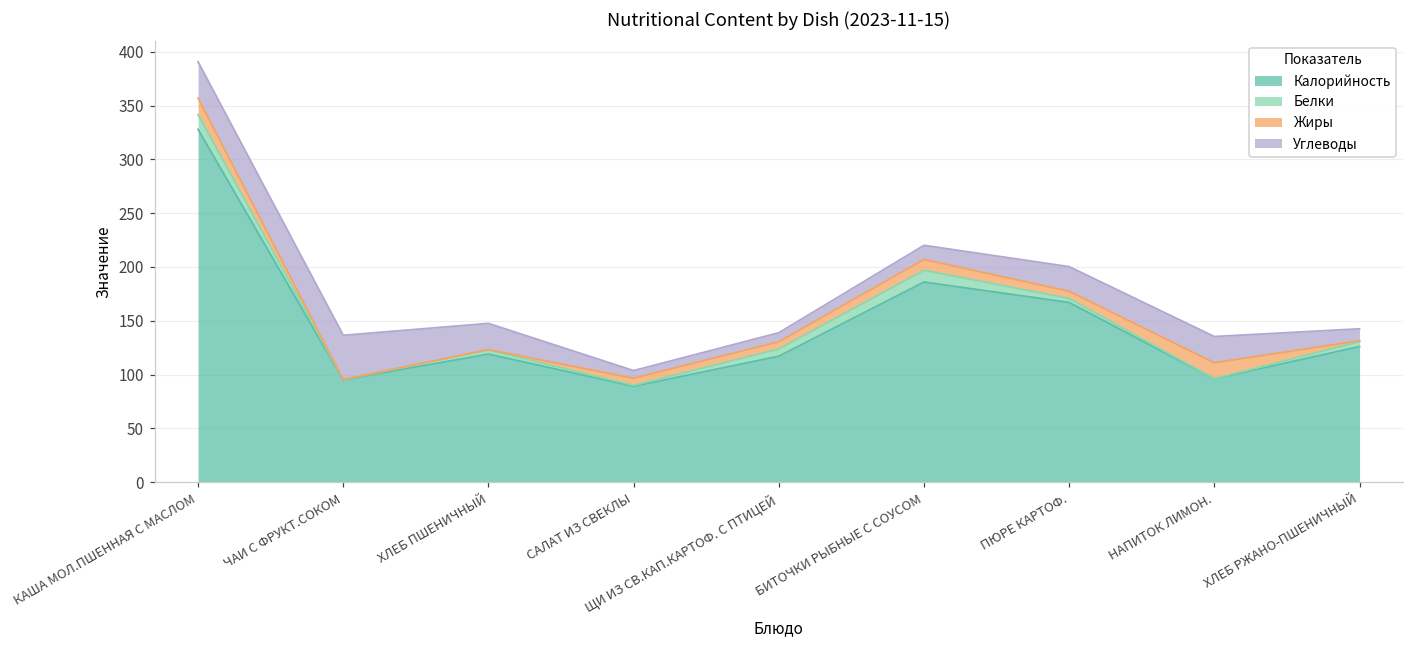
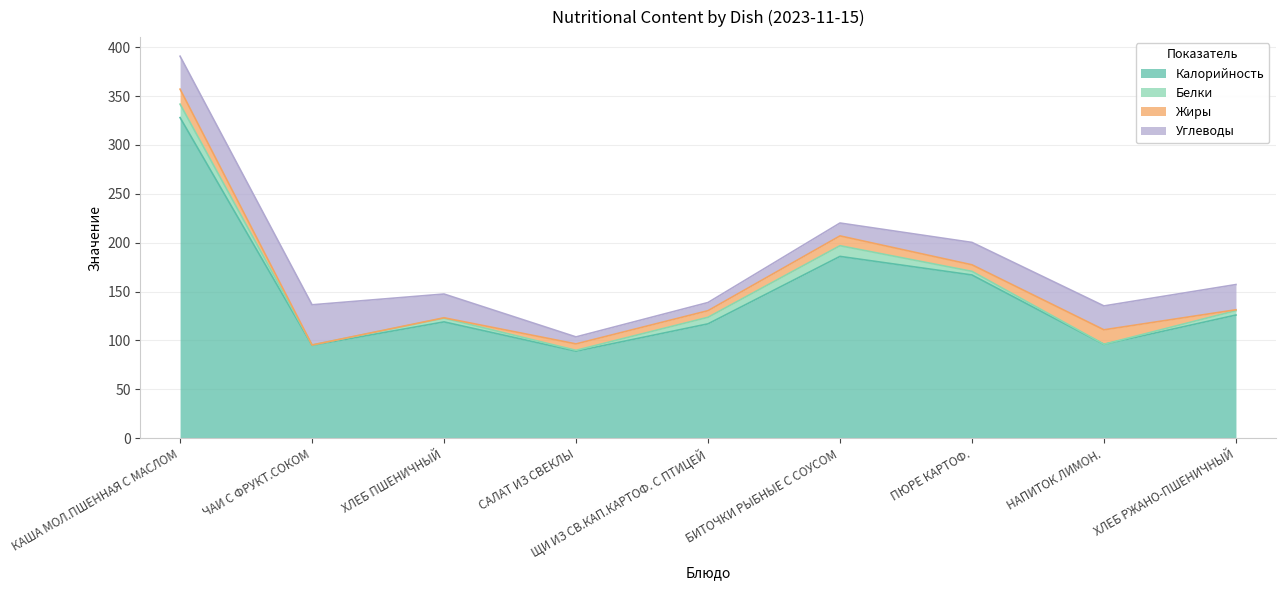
  {
    "Жиры": {
      "КАША МОЛ.ПШЕННАЯ С МАСЛОМ": 20,
      "САЛАТ ИЗ СВЕКЛЫ": 10,
      "ЩИ ИЗ СВ.КАП.КАРТОФ. С ПТИЦЕЙ": 10,
      "БИТОЧКИ РЫБНЫЕ С СОУСОМ": 10,
      "ПЮРЕ КАРТОФ.": 10,
      "НАПИТОК ЛИМОН.": 10
    },
    "Углеводы": {
      "КАША МОЛ.ПШЕННАЯ С МАСЛОМ": 30,
      "ЧАИ С ФРУКТ.СОКОМ": 40,
      "ХЛЕБ ПШЕНИЧНЫЙ": 20,
      "САЛАТ ИЗ СВЕКЛЫ": 10,
      "ЩИ ИЗ СВ.КАП.КАРТОФ. С ПТИЦЕЙ": 10,
      "БИТОЧКИ РЫБНЫЕ С СОУСОМ": 10,
      "ПЮРЕ КАРТОФ.": 20,
      "НАПИТОК ЛИМОН.": 20,
-     "ХЛЕБ РЖАНО-ПШЕНИЧНЫЙ": 10
+     "ХЛЕБ РЖАНО-ПШЕНИЧНЫЙ": 30
    }
  }
